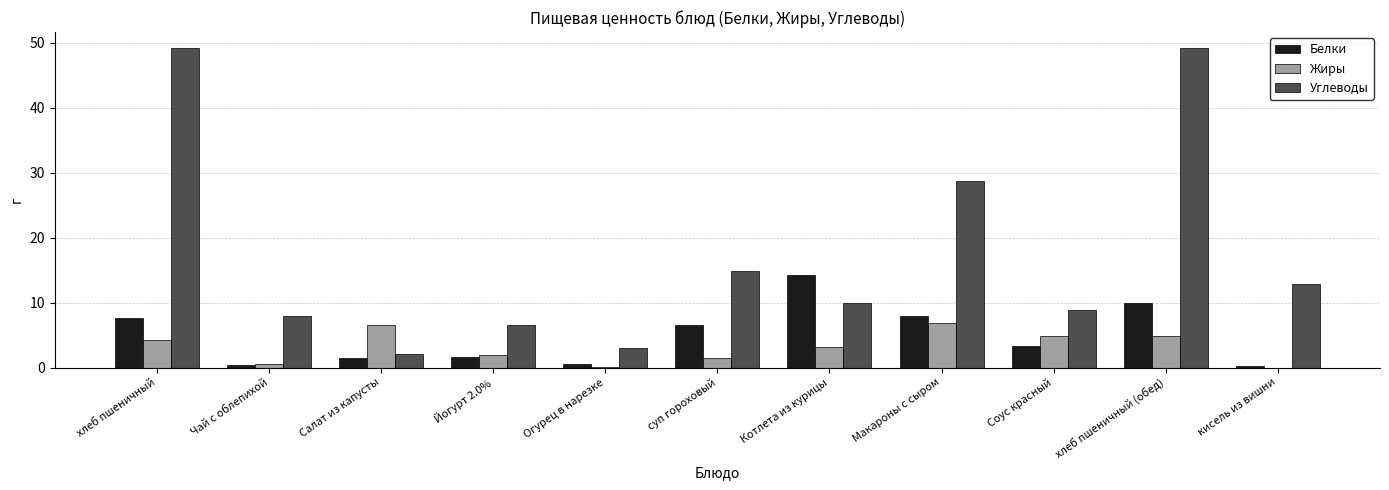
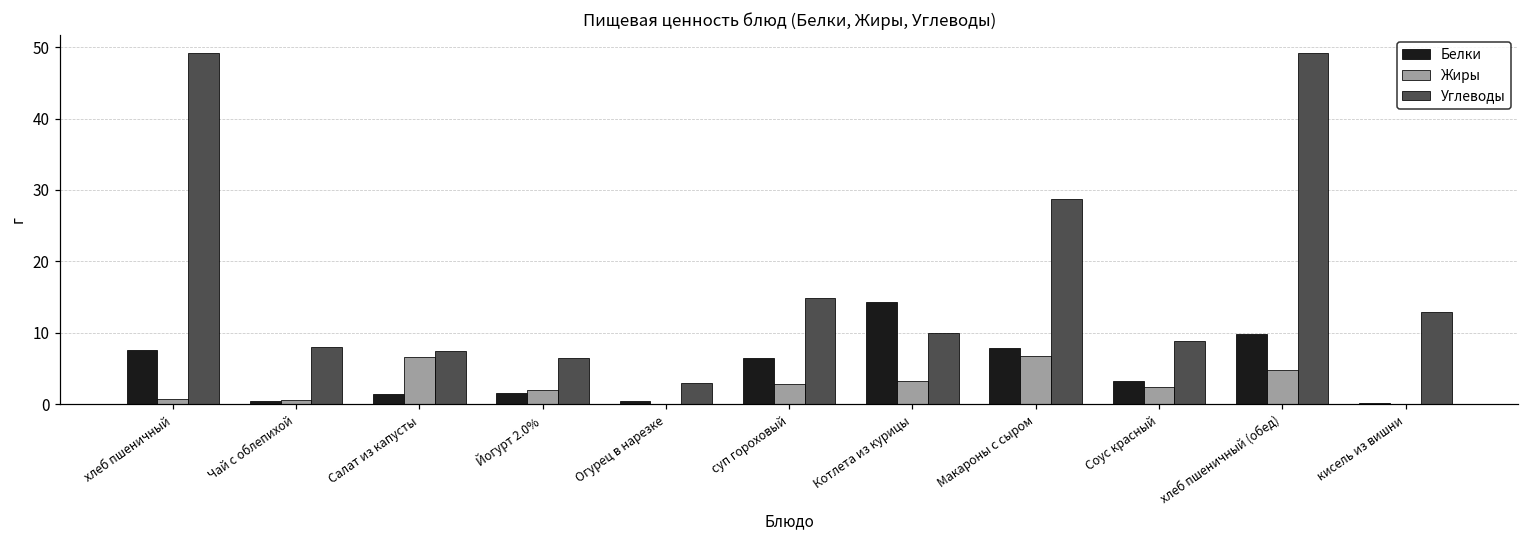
  {
    "Белки": {
      "хлеб пшеничный": 8,
      "Чай с облепихой": 0,
      "Салат из капусты": 1,
      "Йогурт 2.0%": 2,
      "Огурец в нарезке": 1,
      "суп гороховый": 7,
      "Котлета из курицы": 14,
      "Макароны с сыром": 8,
      "Соус красный": 3,
      "хлеб пшеничный (обед)": 10
    },
    "Жиры": {
-     "хлеб пшеничный": 4,
+     "хлеб пшеничный": 1,
      "Чай с облепихой": 1,
      "Салат из капусты": 7,
      "Йогурт 2.0%": 2,
-     "суп гороховый": 2,
+     "суп гороховый": 3,
      "Котлета из курицы": 3,
      "Макароны с сыром": 7,
-     "Соус красный": 5,
+     "Соус красный": 2,
      "хлеб пшеничный (обед)": 5,
      "кисель из вишни": 0
    },
    "Углеводы": {
      "хлеб пшеничный": 49,
      "Чай с облепихой": 8,
-     "Салат из капусты": 2,
+     "Салат из капусты": 8,
      "Йогурт 2.0%": 7,
      "Огурец в нарезке": 3,
      "суп гороховый": 15,
      "Котлета из курицы": 10,
      "Макароны с сыром": 29,
      "Соус красный": 9,
      "хлеб пшеничный (обед)": 49,
      "кисель из вишни": 13
    }
  }
